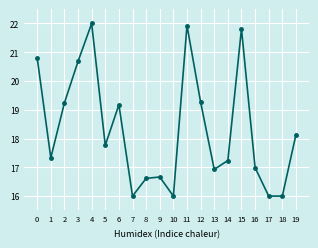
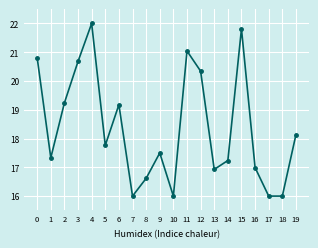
  {
    "0": 20.8,
    "1": 17.3,
    "2": 19.2,
    "3": 20.7,
    "4": 22.0,
    "5": 17.8,
    "6": 19.2,
    "7": 16.0,
    "8": 16.6,
-   "9": 16.7,
+   "9": 17.5,
    "10": 16.0,
-   "11": 21.9,
-   "12": 19.3,
+   "11": 21.0,
+   "12": 20.3,
    "13": 16.9,
    "14": 17.2,
    "15": 21.8,
    "16": 17.0,
    "17": 16.0,
    "18": 16.0,
    "19": 18.1
  }
